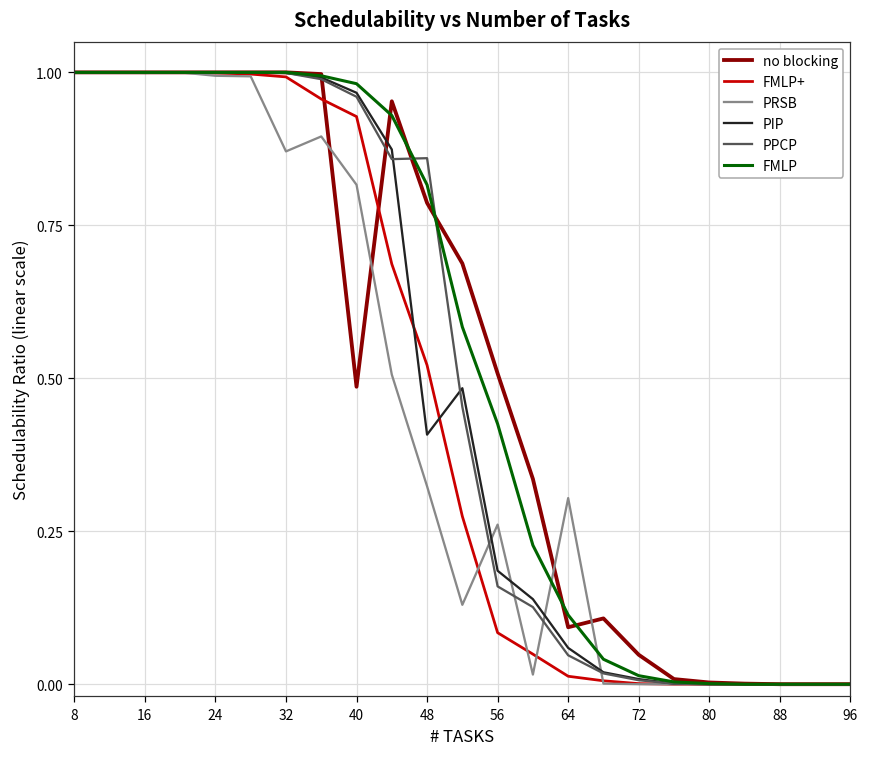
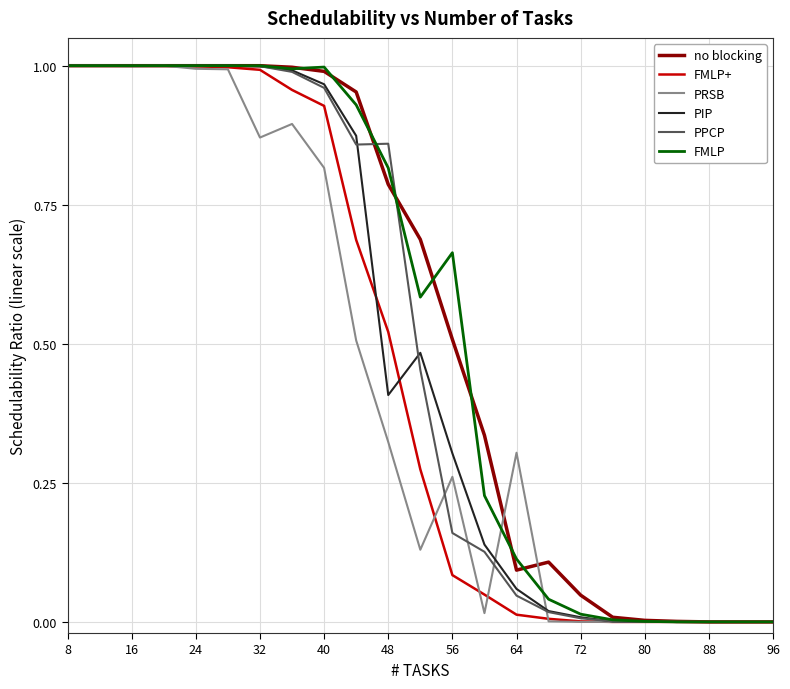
  {
    "no blocking": {
-     "40": 0.49,
+     "40": 0.99,
      "48": 0.79,
      "56": 0.51,
      "64": 0.09,
      "72": 0.05
    },
    "FMLP+": {
      "32": 0.99,
      "40": 0.93,
      "48": 0.52,
      "56": 0.08,
      "64": 0.01
    },
    "PRSB": {
      "24": 0.99,
      "32": 0.87,
      "40": 0.82,
      "48": 0.32,
      "56": 0.26,
      "64": 0.30
    },
    "PIP": {
      "40": 0.97,
      "48": 0.41,
-     "56": 0.19,
+     "56": 0.30,
      "64": 0.06
    },
    "PPCP": {
      "40": 0.96,
      "48": 0.86,
      "56": 0.16,
      "64": 0.05
    },
    "FMLP": {
-     "40": 0.98,
+     "40": 1.00,
      "48": 0.82,
-     "56": 0.43,
+     "56": 0.66,
      "64": 0.11,
      "72": 0.01
    }
  }
